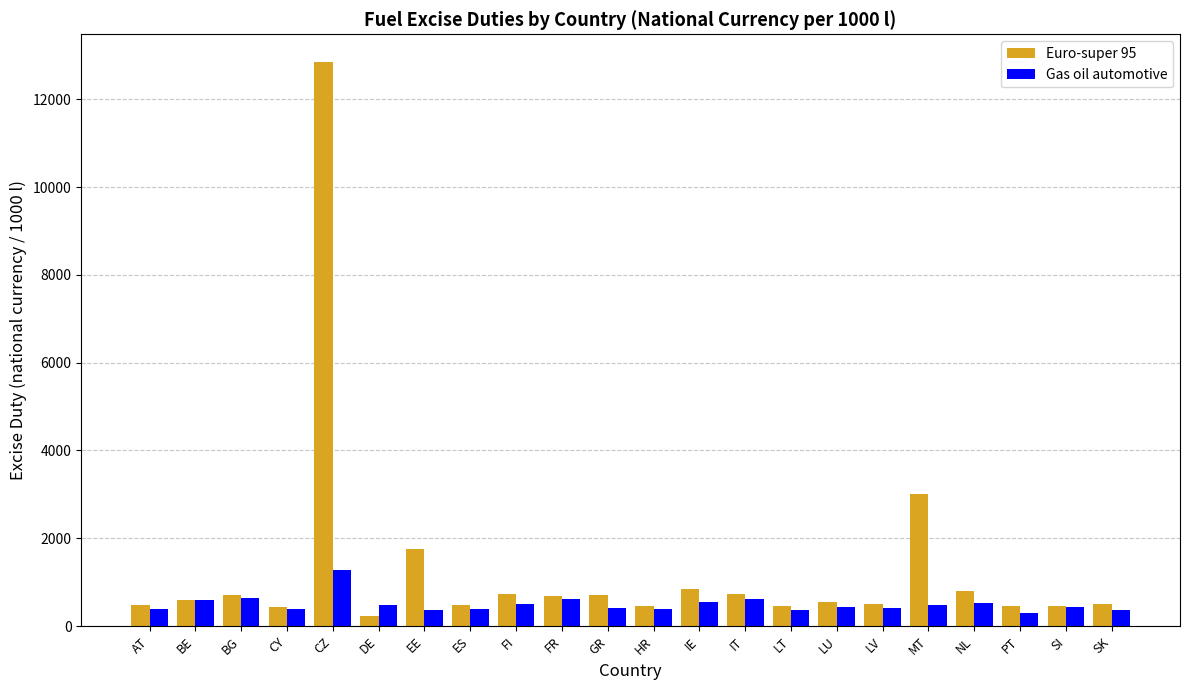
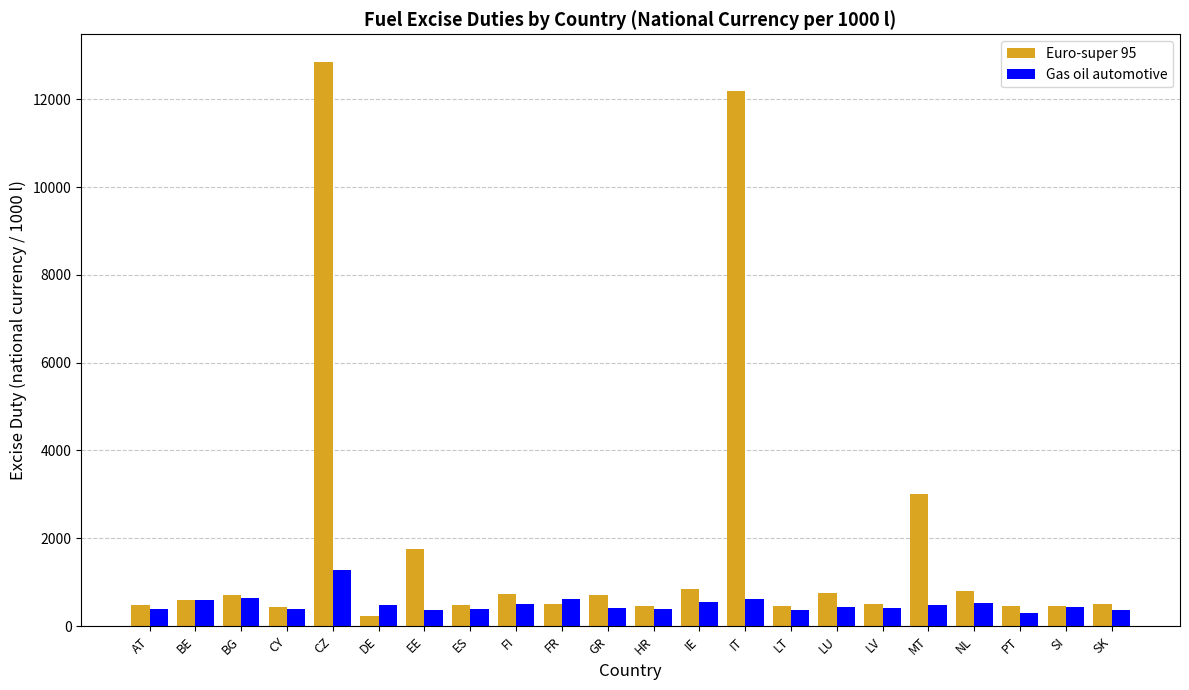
  {
    "Euro-super 95": {
      "AT": 500,
      "BE": 600,
      "BG": 700,
      "CY": 400,
      "CZ": 12800,
      "DE": 200,
      "EE": 1700,
      "ES": 500,
      "FI": 700,
-     "FR": 700,
+     "FR": 500,
      "GR": 700,
      "HR": 500,
      "IE": 900,
-     "IT": 700,
+     "IT": 12200,
      "LT": 500,
-     "LU": 500,
+     "LU": 700,
      "LV": 500,
      "MT": 3000,
      "NL": 800,
      "PT": 500,
      "SI": 500,
      "SK": 500
    },
    "Gas oil automotive": {
      "AT": 400,
      "BE": 600,
      "BG": 600,
      "CY": 400,
      "CZ": 1300,
      "DE": 500,
      "EE": 400,
      "ES": 400,
      "FI": 500,
      "FR": 600,
      "GR": 400,
      "HR": 400,
      "IE": 600,
      "IT": 600,
      "LT": 400,
      "LU": 400,
      "LV": 400,
      "MT": 500,
      "NL": 500,
      "PT": 300,
      "SI": 400,
      "SK": 400
    }
  }
